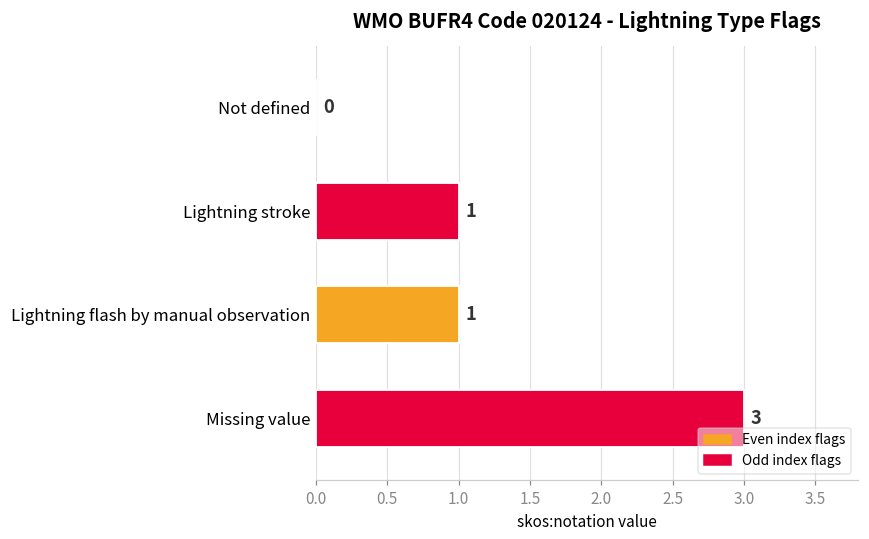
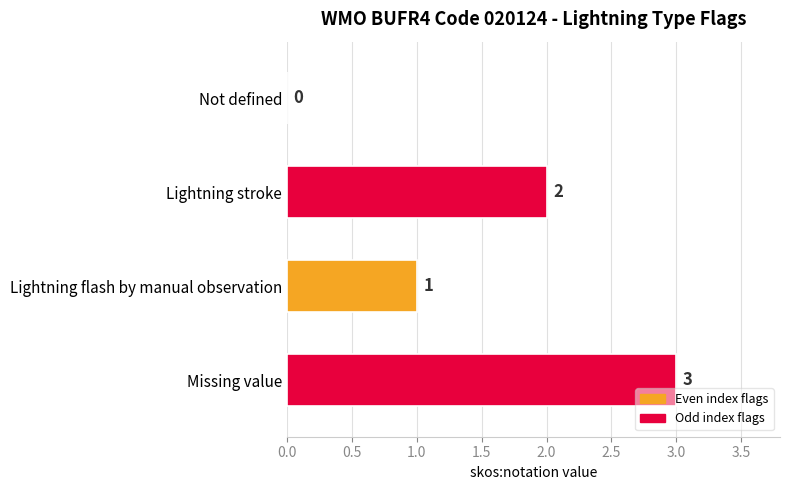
  {
    "Not defined": 0,
-   "Lightning stroke": 1,
+   "Lightning stroke": 2,
    "Lightning flash by manual observation": 1
  }
